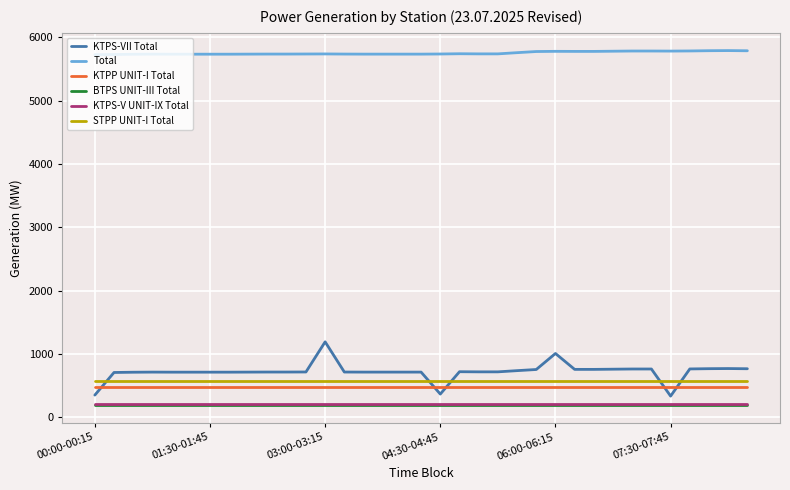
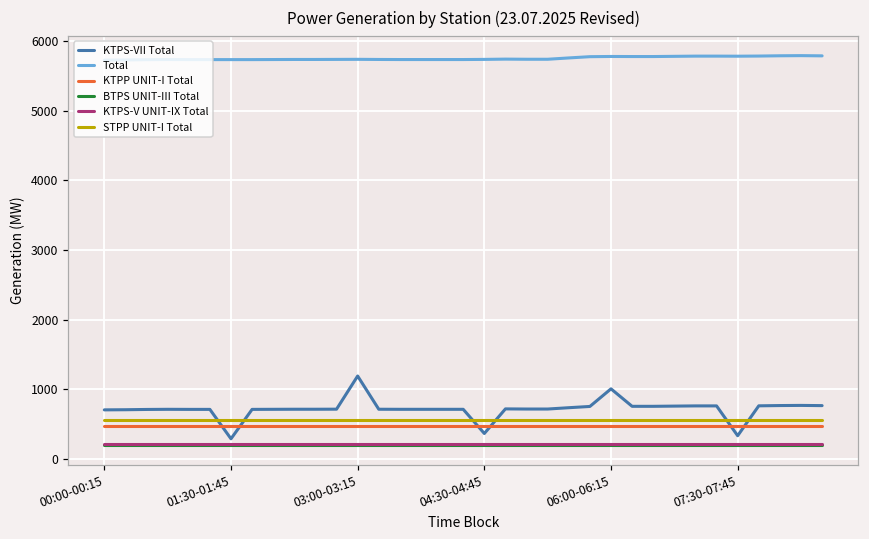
  {
    "KTPS-VII Total": {
-     "00:00-00:15": 300,
-     "01:30-01:45": 700,
+     "00:00-00:15": 700,
+     "01:30-01:45": 300,
      "03:00-03:15": 1200,
      "04:30-04:45": 400,
      "06:00-06:15": 1000,
      "07:30-07:45": 300
    },
    "Total": {
      "01:30-01:45": 5700,
      "03:00-03:15": 5700,
      "04:30-04:45": 5700,
      "06:00-06:15": 5800,
      "07:30-07:45": 5800
    },
    "KTPP UNIT-I Total": {
      "00:00-00:15": 500,
      "01:30-01:45": 500,
      "03:00-03:15": 500,
      "04:30-04:45": 500,
      "06:00-06:15": 500,
      "07:30-07:45": 500
    },
    "STPP UNIT-I Total": {
      "00:00-00:15": 600,
      "01:30-01:45": 600,
      "03:00-03:15": 600,
      "04:30-04:45": 600,
      "06:00-06:15": 600,
      "07:30-07:45": 600
    }
  }
